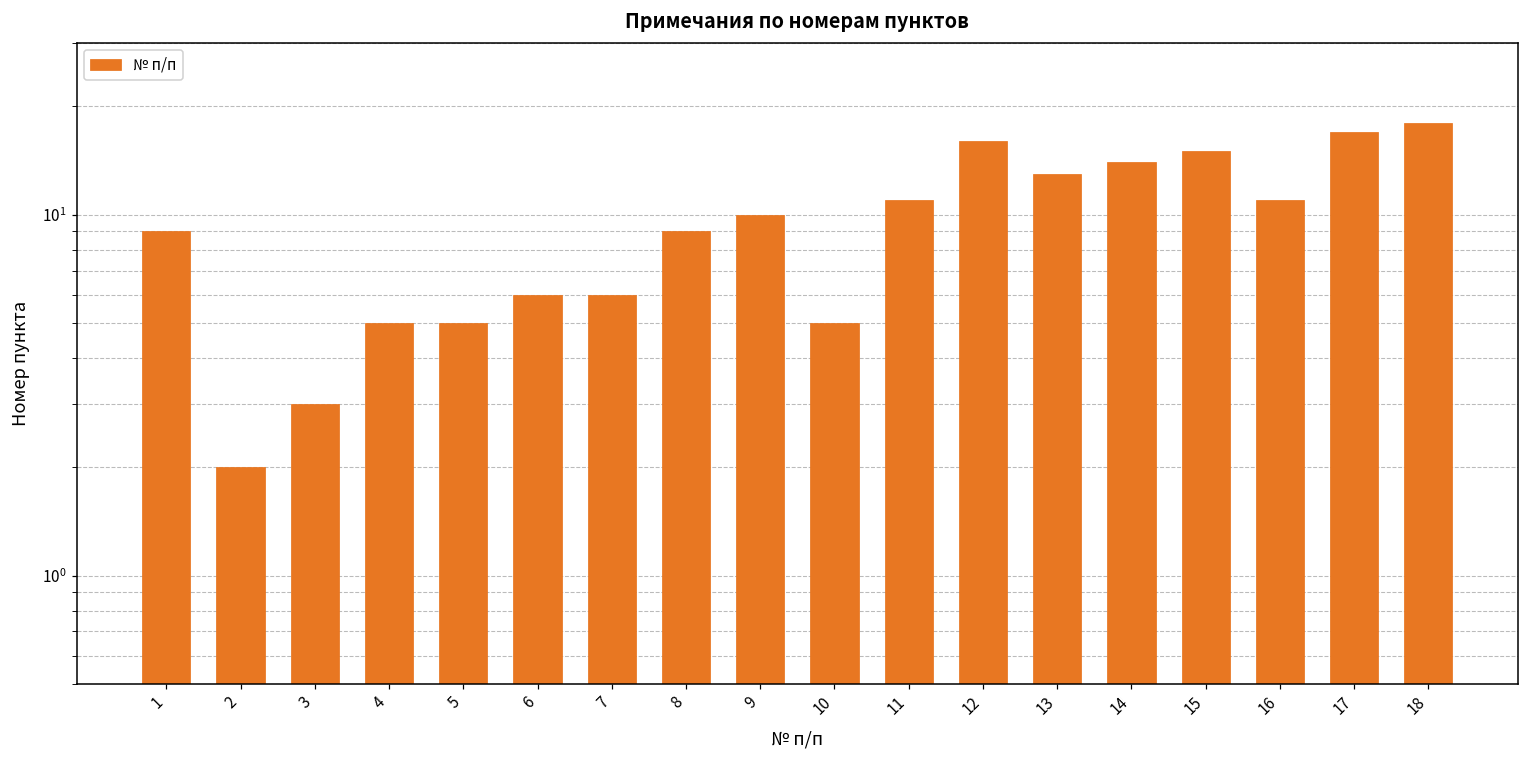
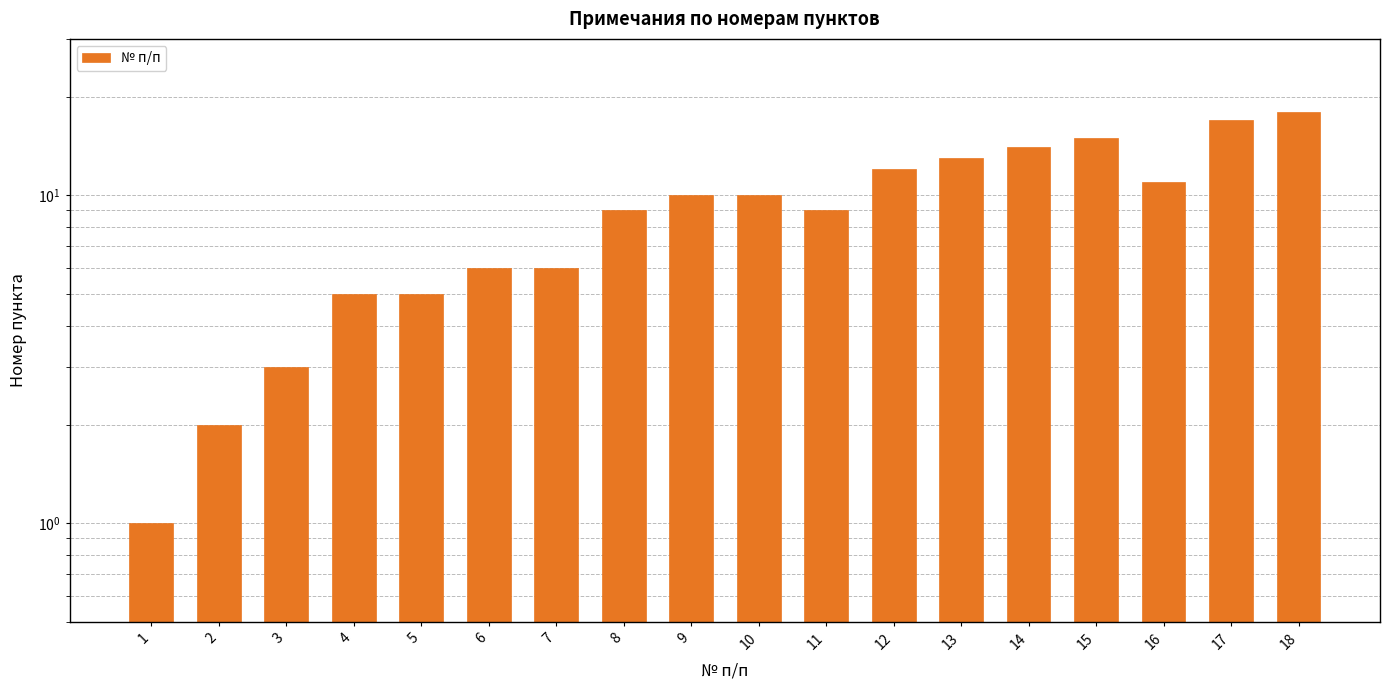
  {
-   "1": 9,
+   "1": 1,
    "2": 2,
    "3": 3,
    "4": 5,
    "5": 5,
    "6": 6,
    "7": 6,
    "8": 9,
    "9": 10,
-   "10": 5,
-   "11": 11,
-   "12": 16,
+   "10": 10,
+   "11": 9,
+   "12": 12,
    "13": 13,
    "14": 14,
    "15": 15,
    "16": 11,
    "17": 17,
    "18": 18
  }
